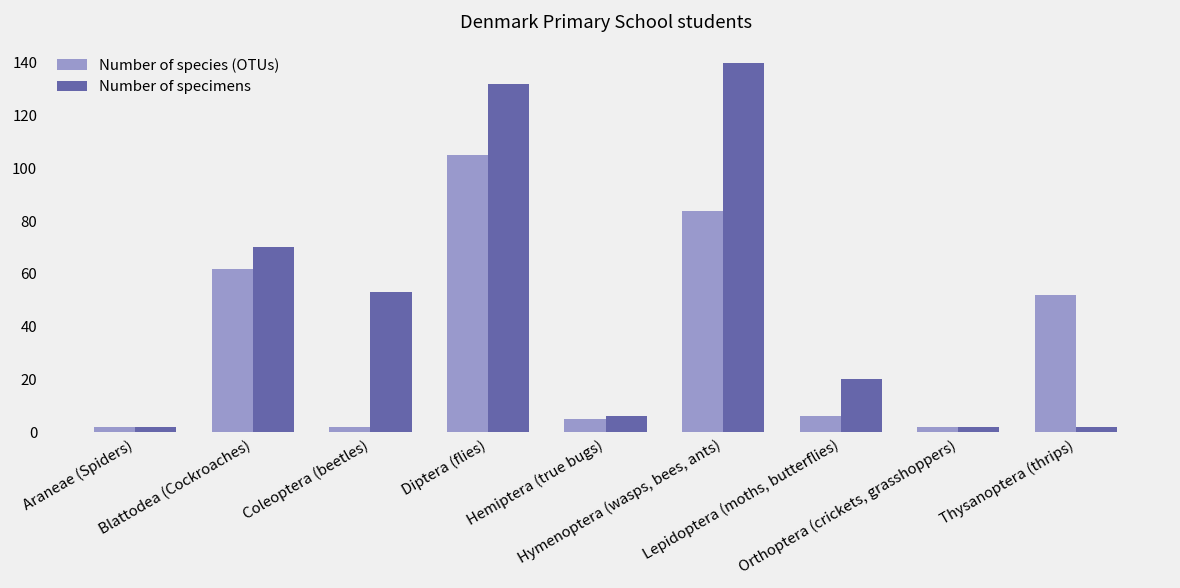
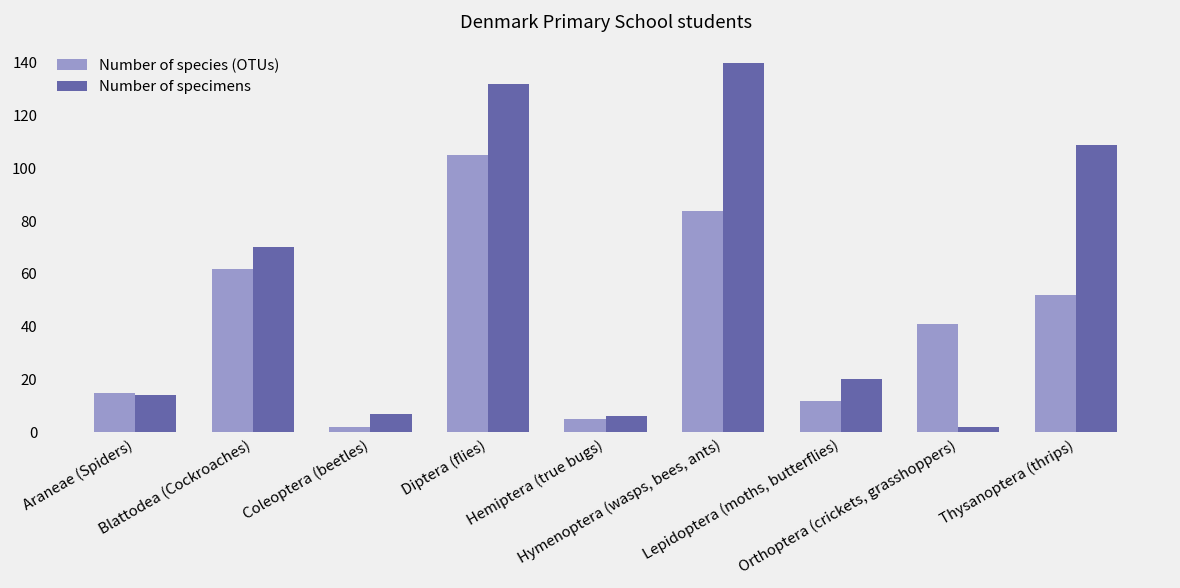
  {
    "Number of species (OTUs)": {
-     "Araneae (Spiders)": 2,
+     "Araneae (Spiders)": 15,
      "Blattodea (Cockroaches)": 62,
      "Coleoptera (beetles)": 2,
      "Diptera (flies)": 105,
      "Hemiptera (true bugs)": 5,
      "Hymenoptera (wasps, bees, ants)": 84,
-     "Lepidoptera (moths, butterflies)": 6,
-     "Orthoptera (crickets, grasshoppers)": 2,
+     "Lepidoptera (moths, butterflies)": 12,
+     "Orthoptera (crickets, grasshoppers)": 41,
      "Thysanoptera (thrips)": 52
    },
    "Number of specimens": {
-     "Araneae (Spiders)": 2,
+     "Araneae (Spiders)": 14,
      "Blattodea (Cockroaches)": 70,
-     "Coleoptera (beetles)": 53,
+     "Coleoptera (beetles)": 7,
      "Diptera (flies)": 132,
      "Hemiptera (true bugs)": 6,
      "Hymenoptera (wasps, bees, ants)": 140,
      "Lepidoptera (moths, butterflies)": 20,
      "Orthoptera (crickets, grasshoppers)": 2,
-     "Thysanoptera (thrips)": 2
+     "Thysanoptera (thrips)": 109
    }
  }
